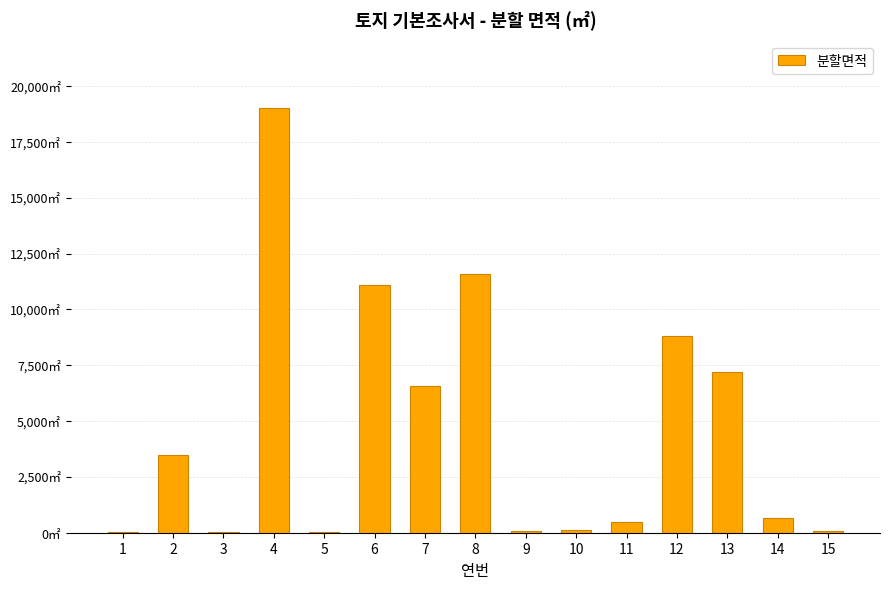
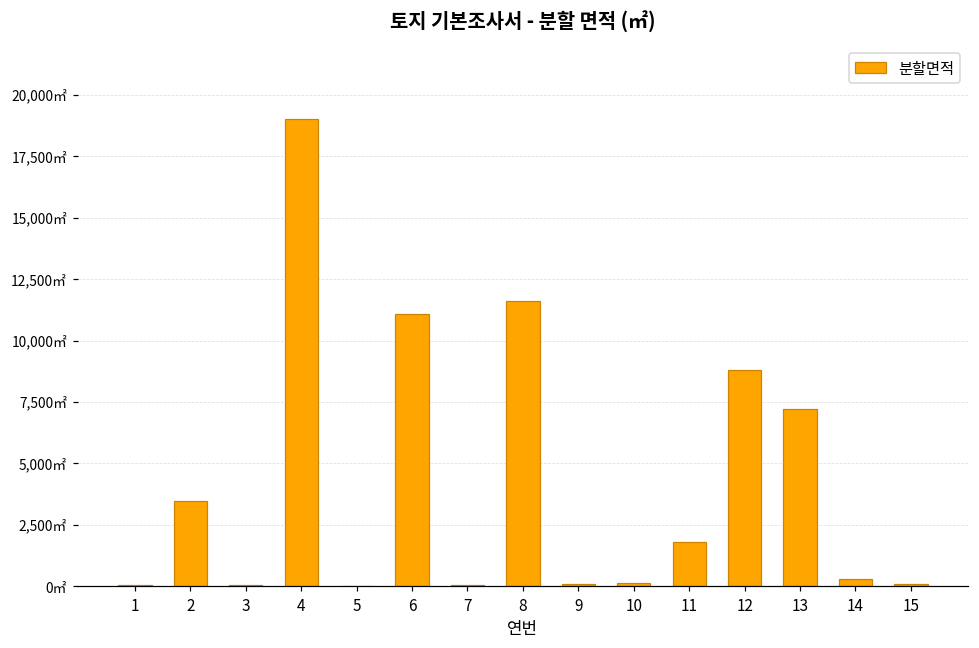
  {
    "2": "3,500㎡",
    "4": "19,000㎡",
    "6": "11,100㎡",
-   "7": "6,600㎡",
+   "7": "0㎡",
    "8": "11,600㎡",
    "10": "100㎡",
-   "11": "500㎡",
+   "11": "1,800㎡",
    "12": "8,800㎡",
    "13": "7,200㎡",
-   "14": "600㎡"
+   "14": "300㎡"
  }
